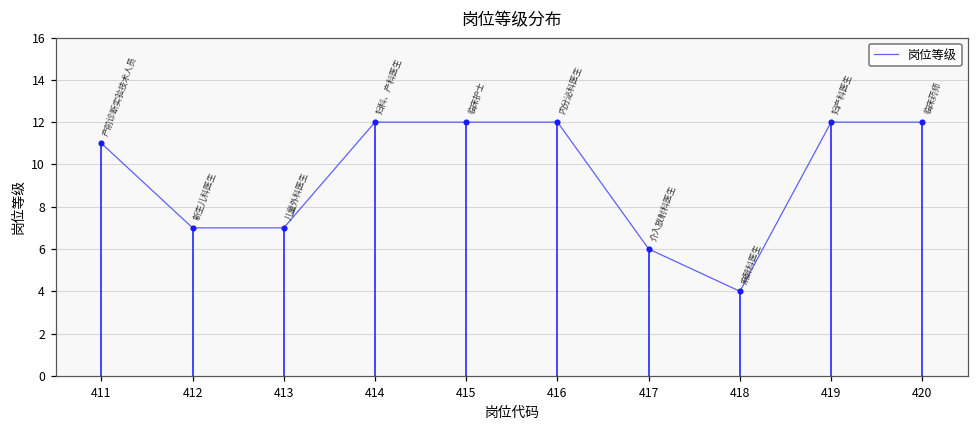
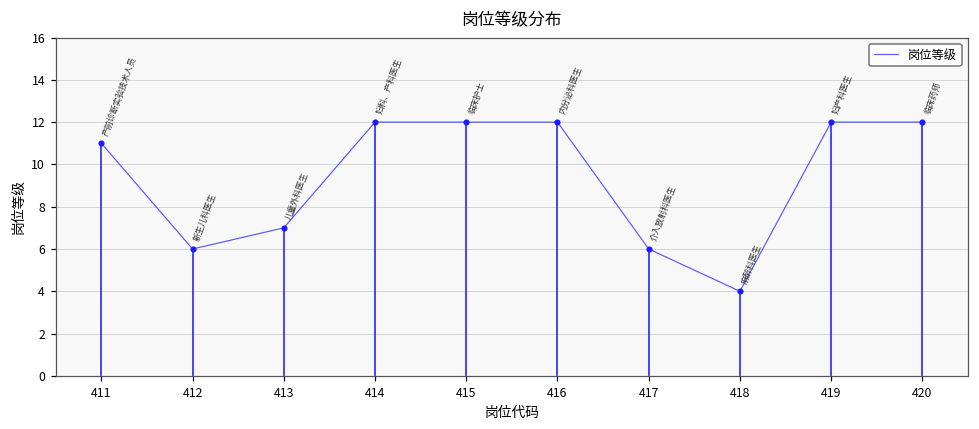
  {
    "411": 11,
-   "412": 7,
+   "412": 6,
    "413": 7,
    "414": 12,
    "415": 12,
    "416": 12,
    "417": 6,
    "418": 4,
    "419": 12,
    "420": 12
  }
